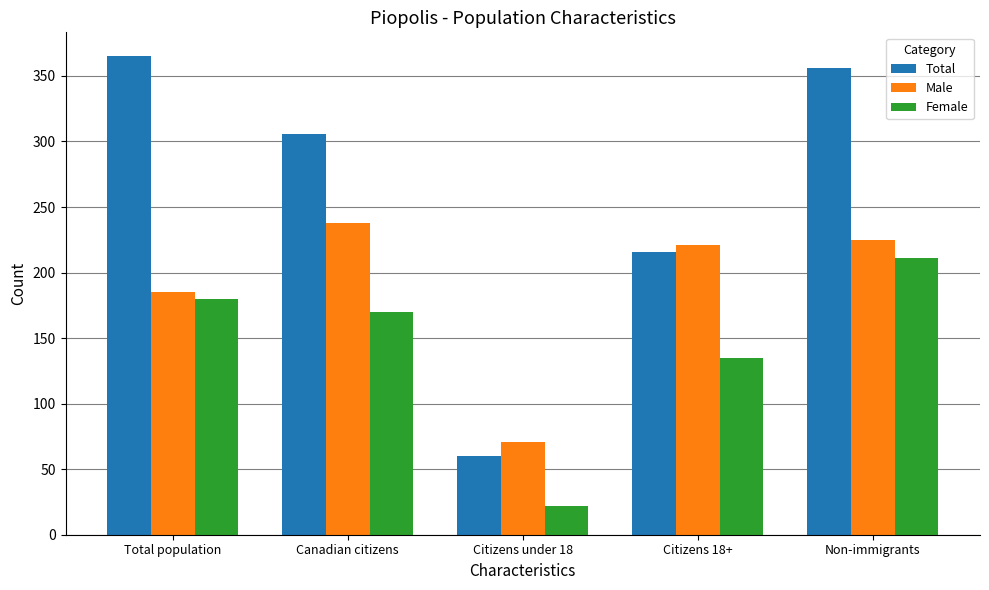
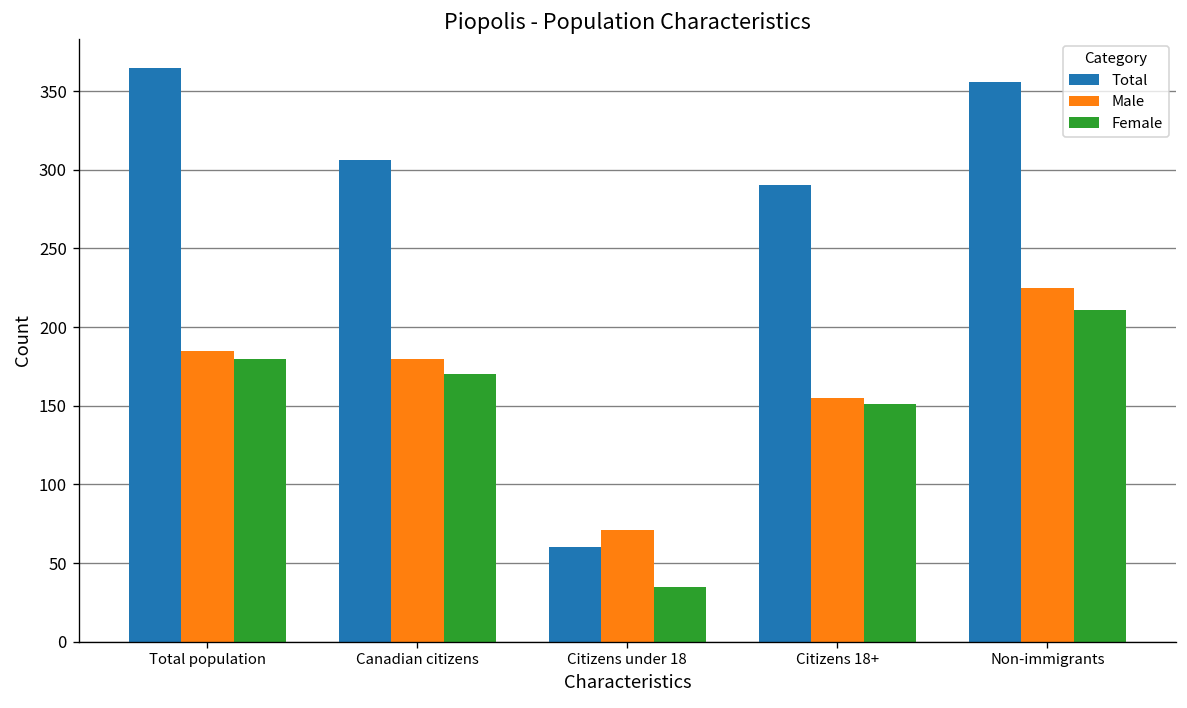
  {
    "Total": {
      "Total population": 365,
      "Canadian citizens": 306,
      "Citizens under 18": 60,
-     "Citizens 18+": 216,
+     "Citizens 18+": 290,
      "Non-immigrants": 356
    },
    "Male": {
      "Total population": 185,
-     "Canadian citizens": 238,
+     "Canadian citizens": 180,
      "Citizens under 18": 71,
-     "Citizens 18+": 221,
+     "Citizens 18+": 155,
      "Non-immigrants": 225
    },
    "Female": {
      "Total population": 180,
      "Canadian citizens": 170,
-     "Citizens under 18": 22,
-     "Citizens 18+": 135,
+     "Citizens under 18": 35,
+     "Citizens 18+": 151,
      "Non-immigrants": 211
    }
  }
